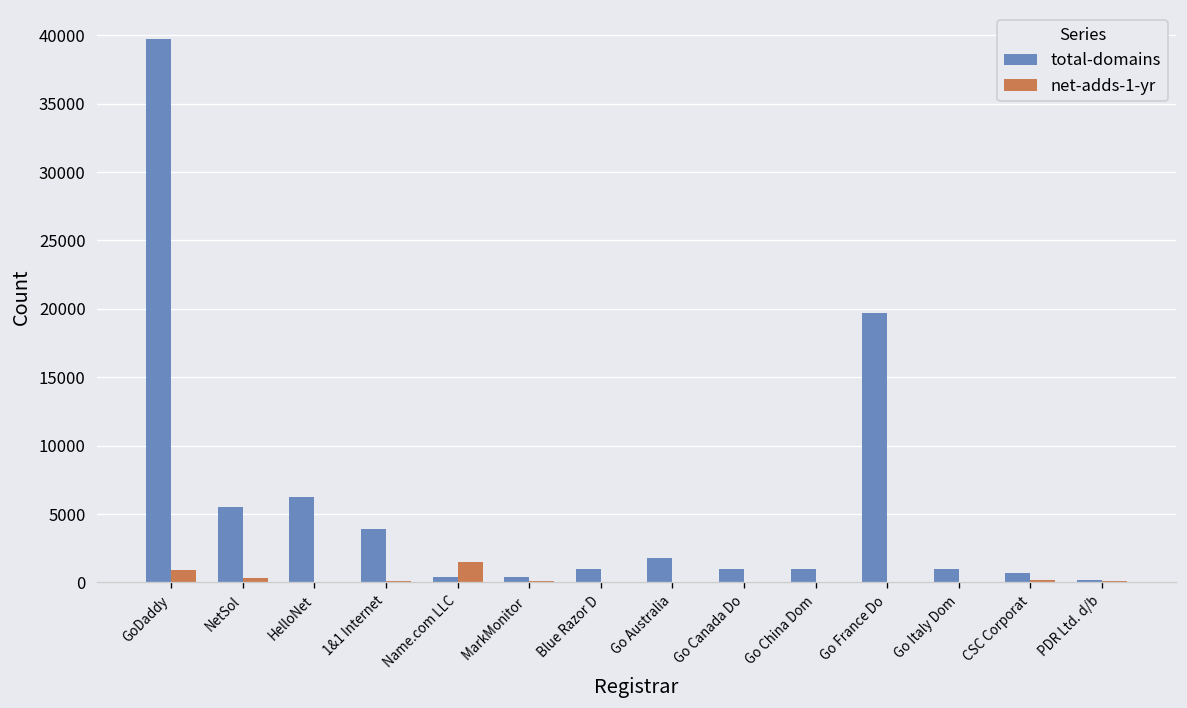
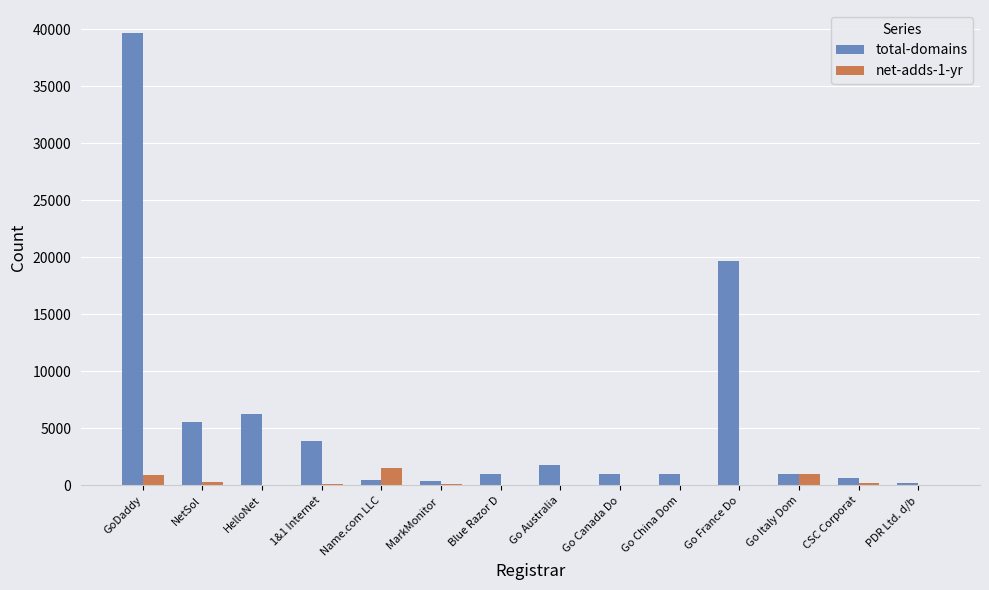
  {
    "total-domains": {
      "GoDaddy": 39700,
      "NetSol": 5500,
      "HelloNet": 6200,
      "1&1 Internet": 3900,
      "Name.com LLC": 400,
      "MarkMonitor": 400,
      "Blue Razor D": 1000,
      "Go Australia": 1800,
      "Go Canada Do": 1000,
      "Go China Dom": 1000,
      "Go France Do": 19700,
      "Go Italy Dom": 1000,
      "CSC Corporat": 700
    },
    "net-adds-1-yr": {
      "GoDaddy": 900,
      "NetSol": 300,
      "Name.com LLC": 1500,
-     "Go Italy Dom": 0
+     "Go Italy Dom": 1000
    }
  }
